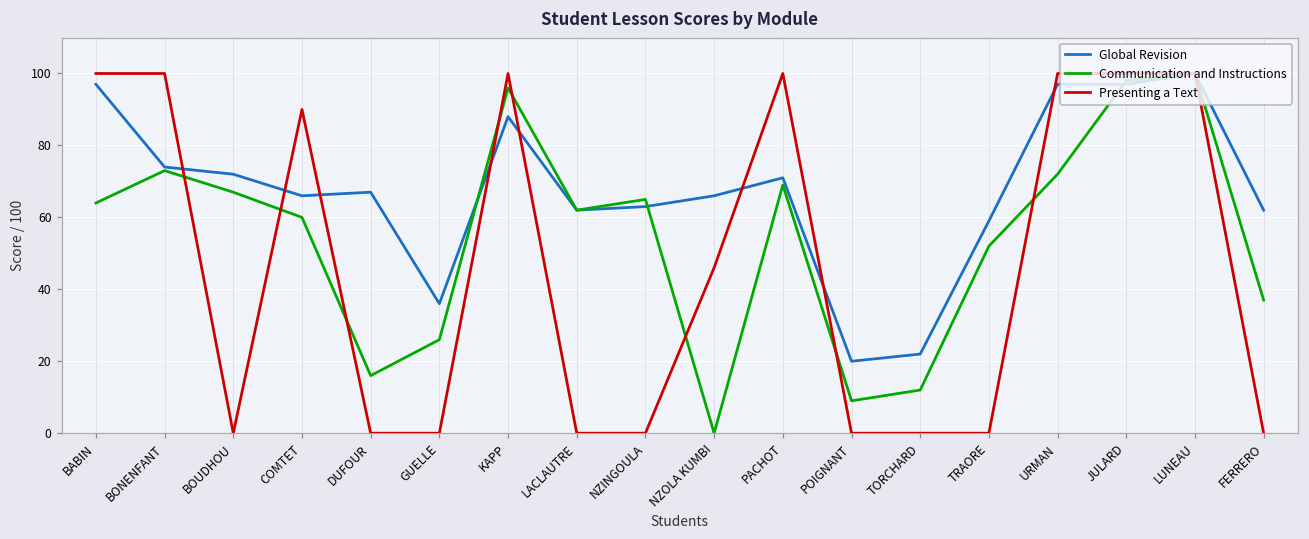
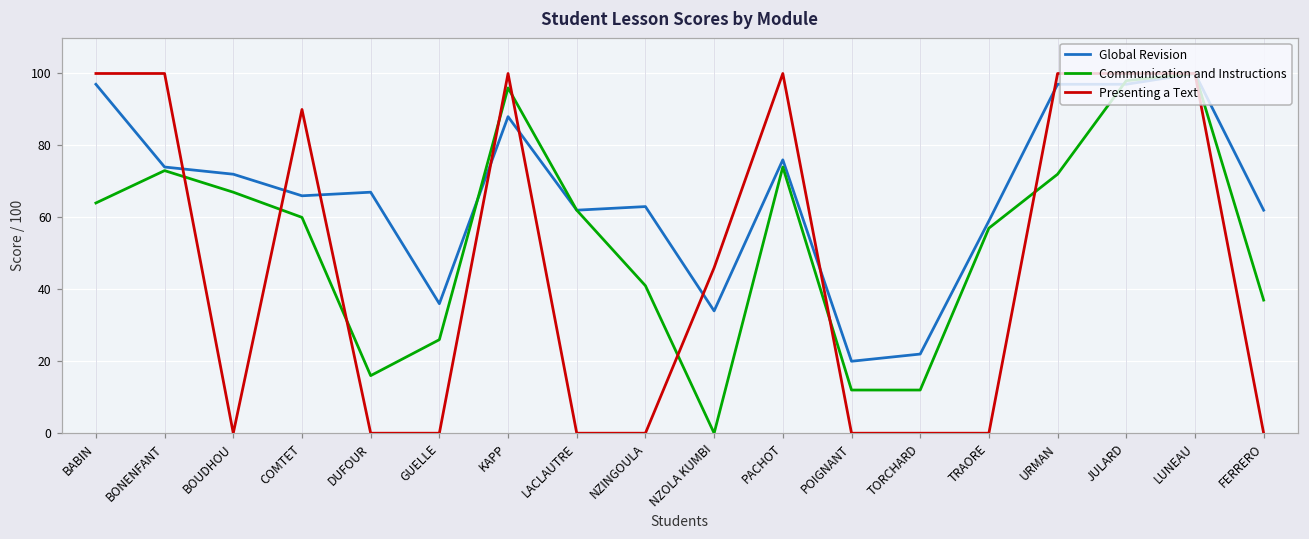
  {
    "Global Revision": {
      "BABIN": 97,
      "BONENFANT": 74,
      "BOUDHOU": 72,
      "COMTET": 66,
      "DUFOUR": 67,
      "GUELLE": 36,
      "KAPP": 88,
      "NZINGOULA": 63,
-     "NZOLA KUMBI": 66,
-     "PACHOT": 71,
+     "NZOLA KUMBI": 34,
+     "PACHOT": 76,
      "POIGNANT": 20,
      "TORCHARD": 22,
      "TRAORE": 59,
      "URMAN": 97,
      "FERRERO": 62
    },
    "Communication and Instructions": {
      "BABIN": 64,
      "BONENFANT": 73,
      "BOUDHOU": 67,
      "COMTET": 60,
      "DUFOUR": 16,
      "GUELLE": 26,
      "KAPP": 96,
-     "NZINGOULA": 65,
+     "NZINGOULA": 41,
      "NZOLA KUMBI": 0,
-     "PACHOT": 69,
-     "POIGNANT": 9,
+     "PACHOT": 74,
+     "POIGNANT": 12,
      "TORCHARD": 12,
-     "TRAORE": 52,
+     "TRAORE": 57,
      "URMAN": 72,
      "FERRERO": 37
    },
    "Presenting a Text": {
      "BABIN": 100,
      "BONENFANT": 100,
      "BOUDHOU": 0,
      "COMTET": 90,
      "DUFOUR": 0,
      "GUELLE": 0,
      "KAPP": 100,
      "LACLAUTRE": 0,
      "NZINGOULA": 0,
      "NZOLA KUMBI": 46,
      "PACHOT": 100,
      "POIGNANT": 0,
      "TORCHARD": 0,
      "TRAORE": 0,
      "URMAN": 100,
      "FERRERO": 0
    }
  }
